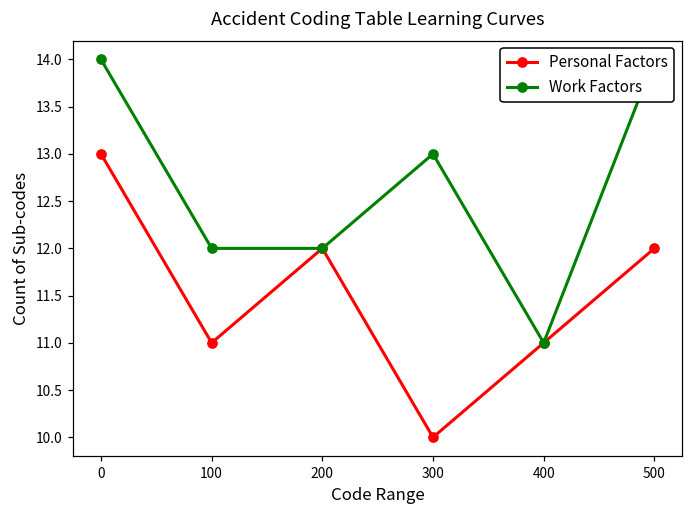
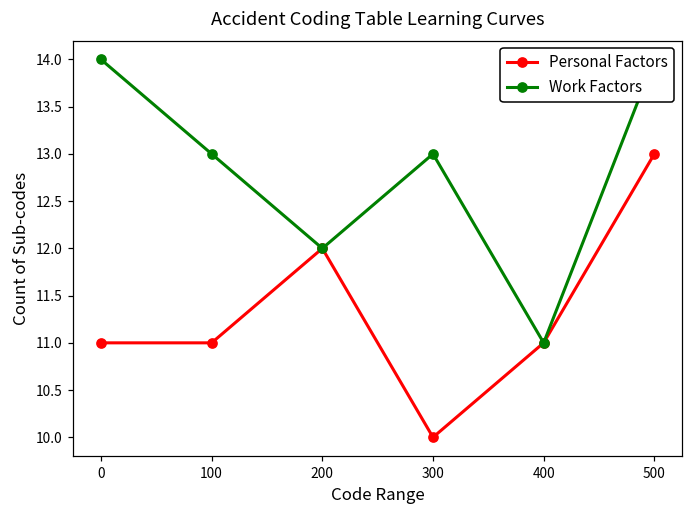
  {
    "Personal Factors": {
-     "0": 13,
+     "0": 11,
      "100": 11,
      "300": 10,
-     "500": 12
+     "500": 13
    },
    "Work Factors": {
      "0": 14,
-     "100": 12,
+     "100": 13,
      "300": 13
    }
  }
